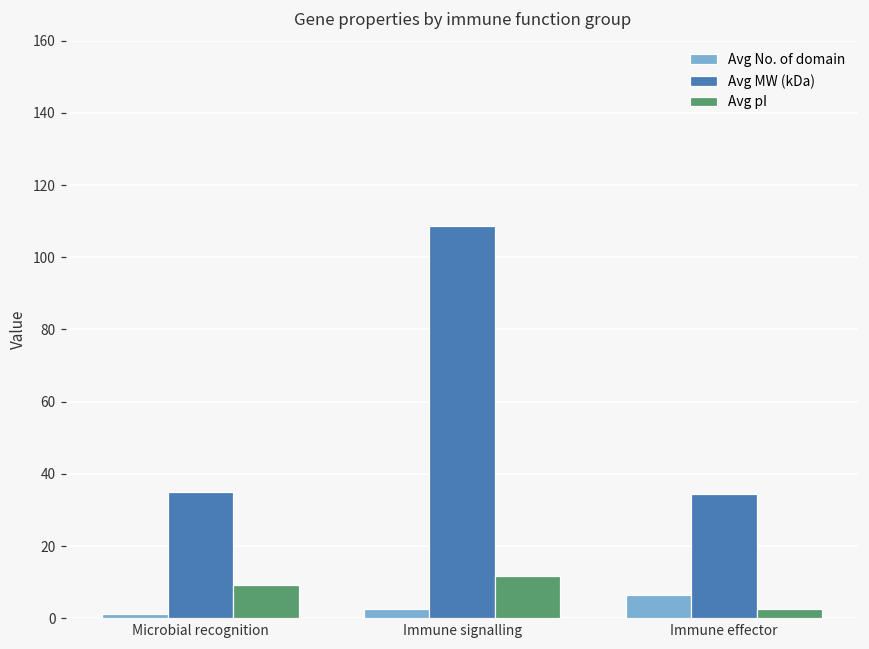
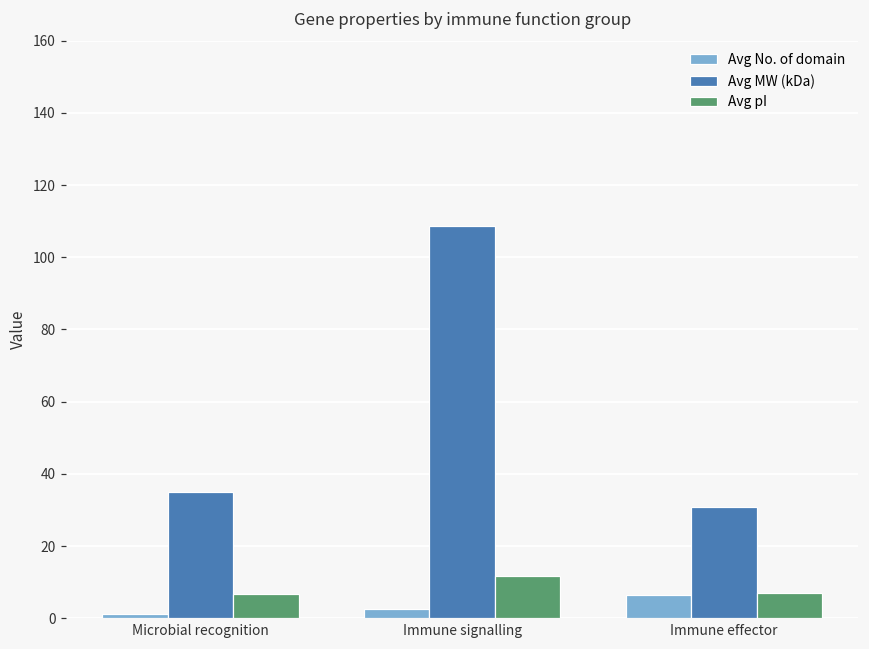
  {
    "Avg No. of domain": {
      "Microbial recognition": 1,
      "Immune signalling": 3,
      "Immune effector": 6
    },
    "Avg MW (kDa)": {
      "Microbial recognition": 35,
      "Immune signalling": 109,
-     "Immune effector": 35
+     "Immune effector": 31
    },
    "Avg pI": {
-     "Microbial recognition": 9,
+     "Microbial recognition": 7,
      "Immune signalling": 12,
-     "Immune effector": 3
+     "Immune effector": 7
    }
  }
